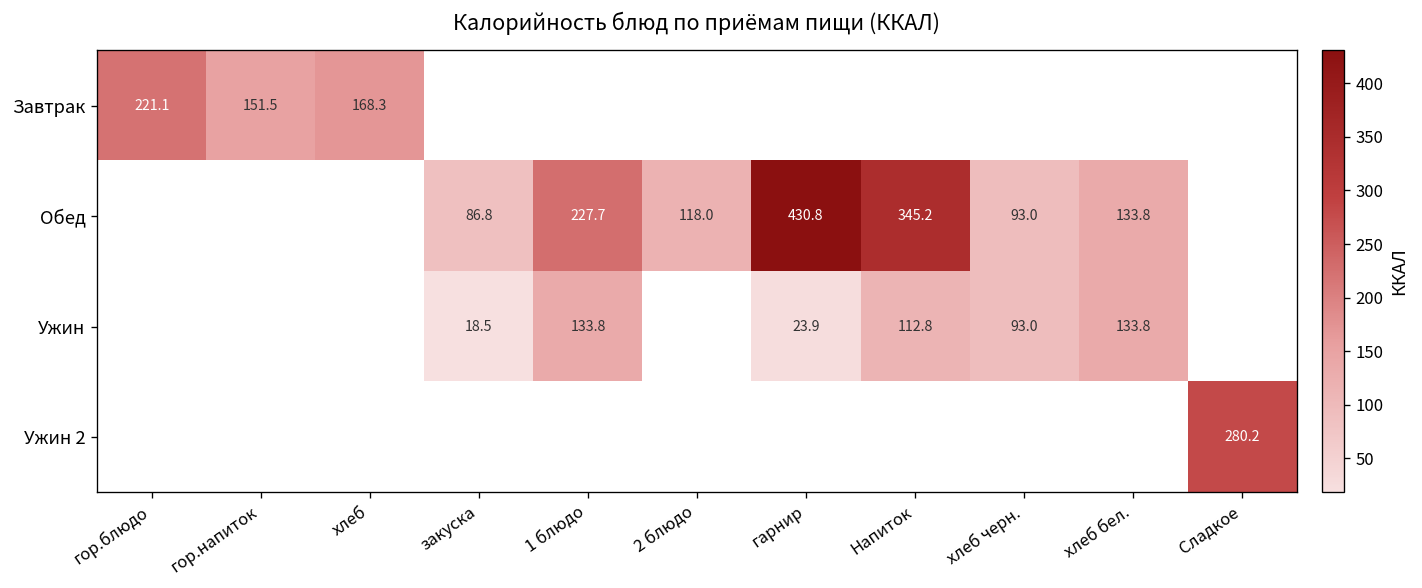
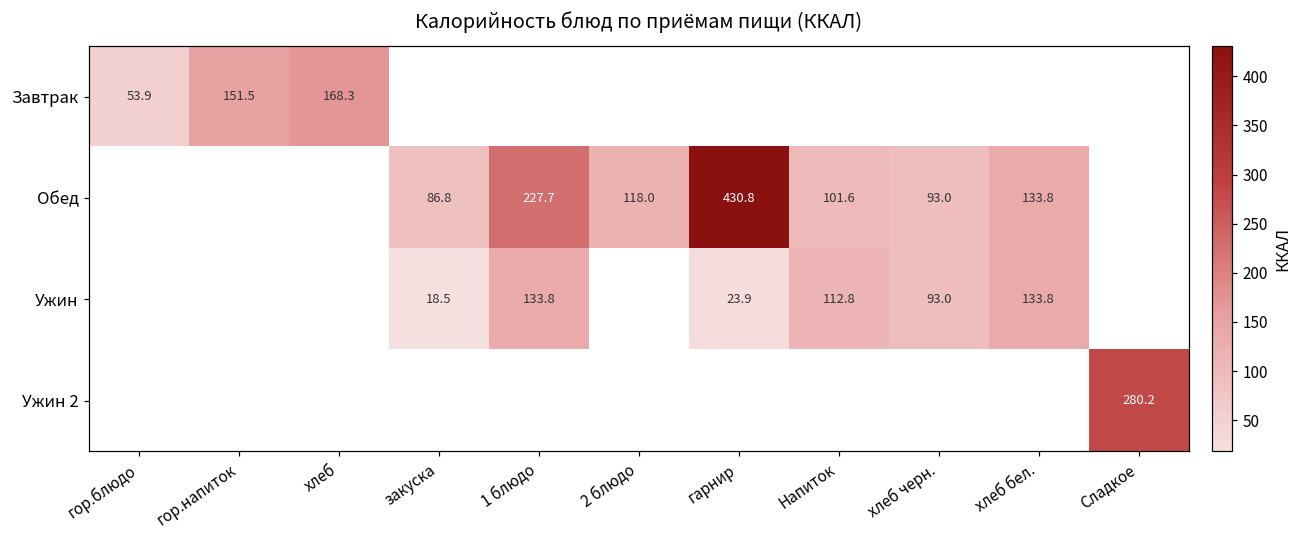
  {
    "Завтрак": {
-     "гор.блюдо": 221.1,
+     "гор.блюдо": 53.9,
      "гор.напиток": 151.5,
      "хлеб": 168.3
    },
    "Обед": {
      "закуска": 86.8,
      "1 блюдо": 227.7,
      "2 блюдо": 118.0,
      "гарнир": 430.8,
-     "Напиток": 345.2,
+     "Напиток": 101.6,
      "хлеб черн.": 93.0,
      "хлеб бел.": 133.8
    },
    "Ужин": {
      "закуска": 18.5,
      "1 блюдо": 133.8,
      "гарнир": 23.9,
      "Напиток": 112.8,
      "хлеб черн.": 93.0,
      "хлеб бел.": 133.8
    },
    "Ужин 2": {
      "Сладкое": 280.2
    }
  }
